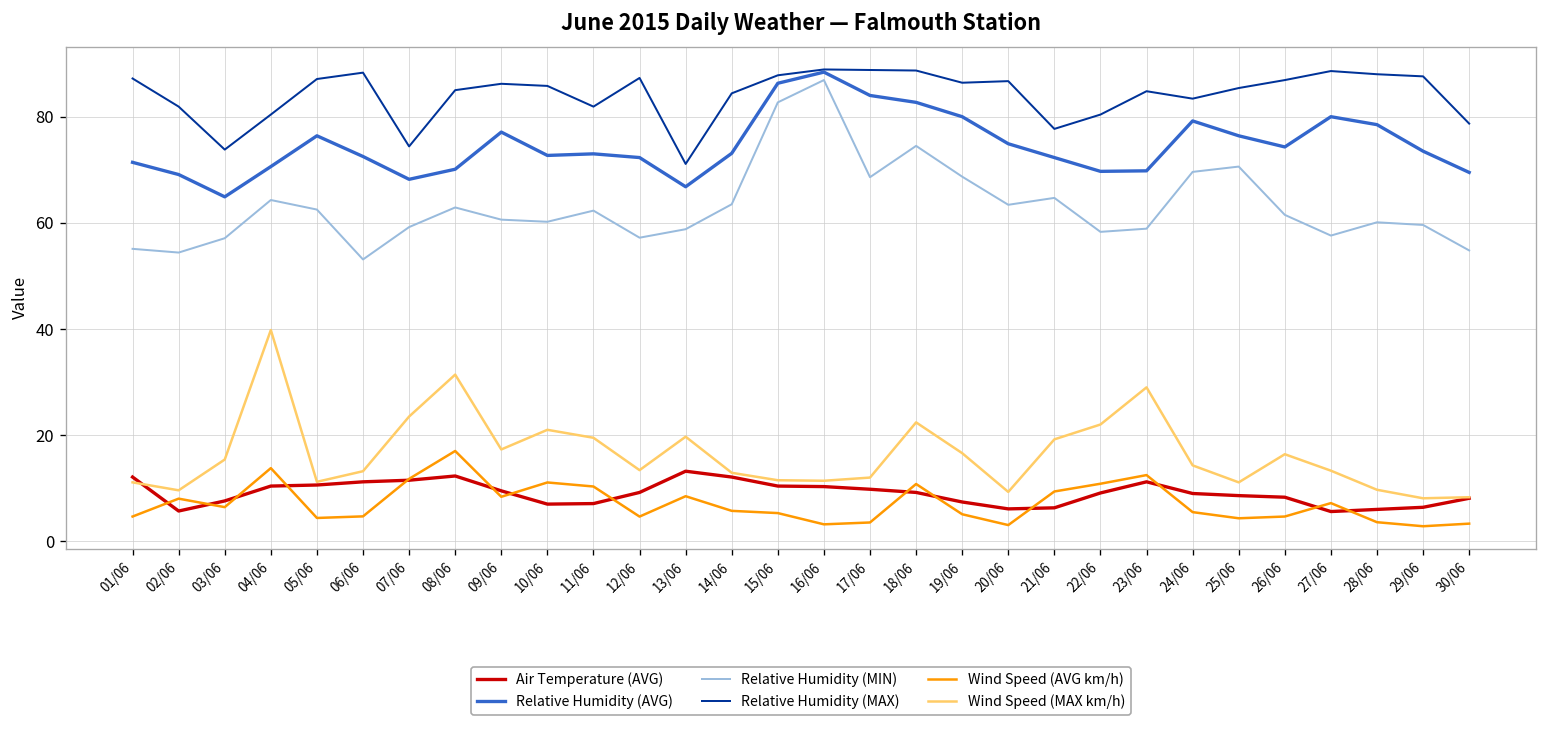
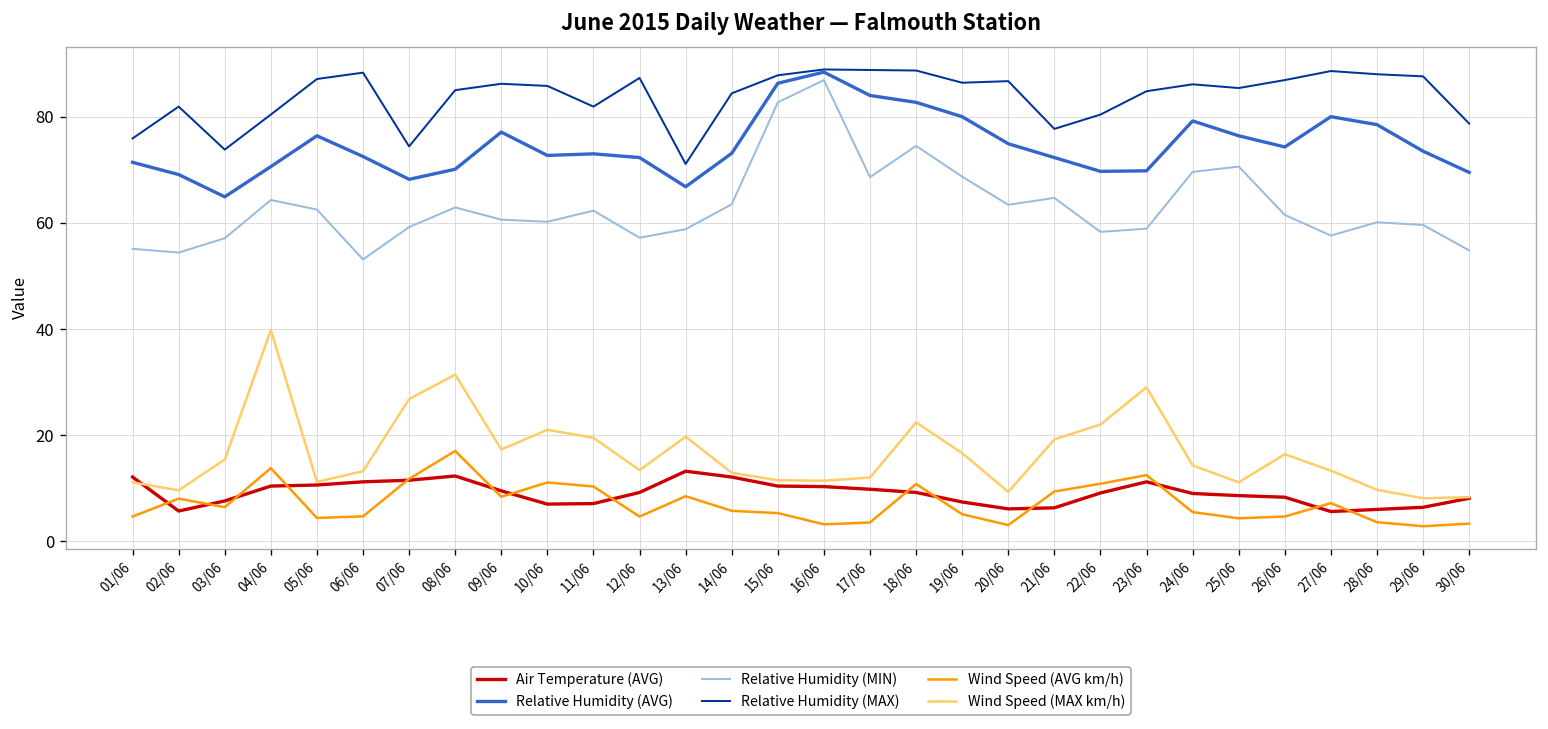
  {
    "Air Temperature (AVG)": {
      "01/06": 12,
      "02/06": 6,
      "03/06": 8,
      "04/06": 10,
      "05/06": 11,
      "06/06": 11,
      "08/06": 12,
      "09/06": 10,
      "10/06": 7,
      "11/06": 7,
      "12/06": 9,
      "13/06": 13,
      "14/06": 12,
      "15/06": 10,
      "16/06": 10,
      "17/06": 10,
      "18/06": 9,
      "19/06": 7,
      "20/06": 6,
      "21/06": 6,
      "22/06": 9,
      "23/06": 11,
      "24/06": 9,
      "25/06": 9,
      "26/06": 8,
      "27/06": 6,
      "28/06": 6,
      "29/06": 6
    },
    "Relative Humidity (AVG)": {
      "01/06": 71,
      "02/06": 69,
      "03/06": 65,
      "04/06": 71,
      "05/06": 76,
      "06/06": 73,
      "07/06": 68,
      "08/06": 70,
      "09/06": 77,
      "10/06": 73,
      "11/06": 73,
      "12/06": 72,
      "13/06": 67,
      "14/06": 73,
      "15/06": 86,
      "17/06": 84,
      "18/06": 83,
      "19/06": 80,
      "20/06": 75,
      "21/06": 72,
      "22/06": 70,
      "23/06": 70,
      "24/06": 79,
      "25/06": 76,
      "26/06": 74,
      "27/06": 80,
      "28/06": 79,
      "29/06": 74,
      "30/06": 70
    },
    "Relative Humidity (MIN)": {
      "01/06": 55,
      "02/06": 54,
      "03/06": 57,
      "04/06": 64,
      "05/06": 63,
      "06/06": 53,
      "07/06": 59,
      "08/06": 63,
      "09/06": 61,
      "10/06": 60,
      "11/06": 62,
      "12/06": 57,
      "13/06": 59,
      "14/06": 64,
      "15/06": 83,
      "16/06": 87,
      "17/06": 69,
      "18/06": 75,
      "19/06": 69,
      "20/06": 63,
      "21/06": 65,
      "22/06": 58,
      "23/06": 59,
      "24/06": 70,
      "25/06": 71,
      "26/06": 62,
      "27/06": 58,
      "28/06": 60,
      "29/06": 60,
      "30/06": 55
    },
    "Relative Humidity (MAX)": {
-     "01/06": 87,
+     "01/06": 76,
      "02/06": 82,
      "03/06": 74,
      "04/06": 80,
      "05/06": 87,
      "06/06": 88,
      "07/06": 74,
      "08/06": 85,
      "09/06": 86,
      "10/06": 86,
      "11/06": 82,
      "12/06": 87,
      "13/06": 71,
      "14/06": 84,
      "15/06": 88,
      "17/06": 89,
      "18/06": 89,
      "19/06": 86,
      "20/06": 87,
      "21/06": 78,
      "22/06": 80,
      "23/06": 85,
-     "24/06": 83,
+     "24/06": 86,
      "25/06": 85,
      "26/06": 87,
      "27/06": 89,
      "28/06": 88,
      "29/06": 88,
      "30/06": 79
    },
    "Wind Speed (AVG km/h)": {
      "01/06": 5,
      "02/06": 8,
      "03/06": 6,
      "04/06": 14,
      "05/06": 4,
      "06/06": 5,
      "08/06": 17,
      "09/06": 8,
      "10/06": 11,
      "11/06": 10,
      "12/06": 5,
      "13/06": 8,
      "14/06": 6,
      "15/06": 5,
      "16/06": 3,
      "17/06": 4,
      "18/06": 11,
      "19/06": 5,
      "20/06": 3,
      "21/06": 9,
      "22/06": 11,
      "23/06": 12,
      "24/06": 5,
      "25/06": 4,
      "26/06": 5,
      "27/06": 7,
      "28/06": 4,
      "29/06": 3,
      "30/06": 3
    },
    "Wind Speed (MAX km/h)": {
      "01/06": 11,
      "02/06": 10,
      "03/06": 15,
      "04/06": 40,
      "05/06": 11,
      "06/06": 13,
-     "07/06": 24,
+     "07/06": 27,
      "08/06": 31,
      "09/06": 17,
      "10/06": 21,
      "11/06": 20,
      "12/06": 13,
      "13/06": 20,
      "14/06": 13,
      "15/06": 12,
      "16/06": 11,
      "17/06": 12,
      "18/06": 22,
      "19/06": 17,
      "20/06": 9,
      "21/06": 19,
      "22/06": 22,
      "23/06": 29,
      "24/06": 14,
      "25/06": 11,
      "26/06": 16,
      "27/06": 13,
      "28/06": 10,
      "29/06": 8
    }
  }
